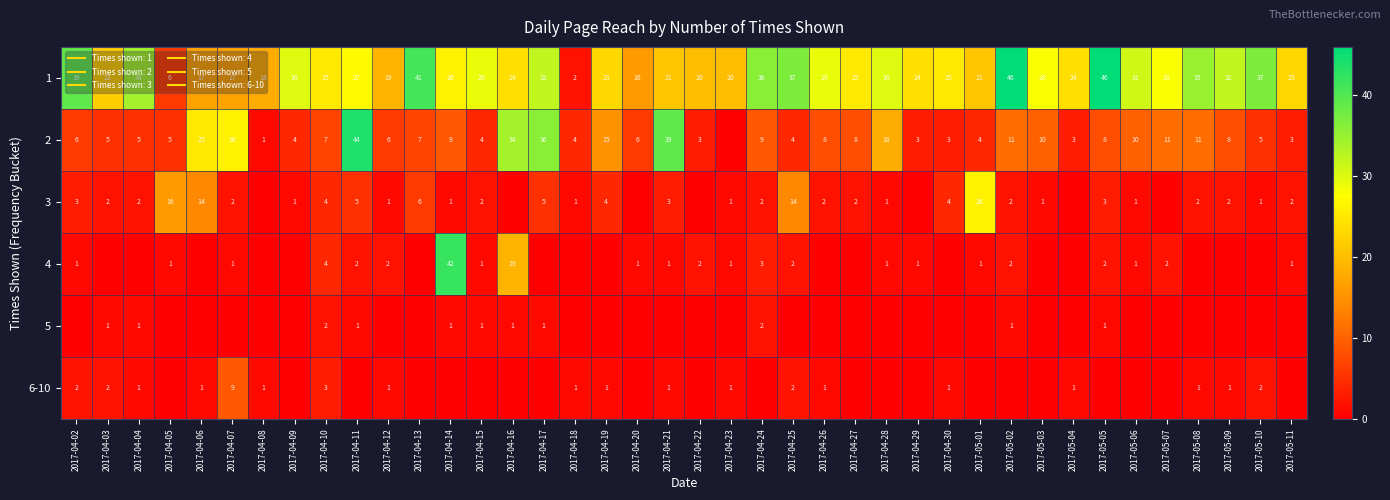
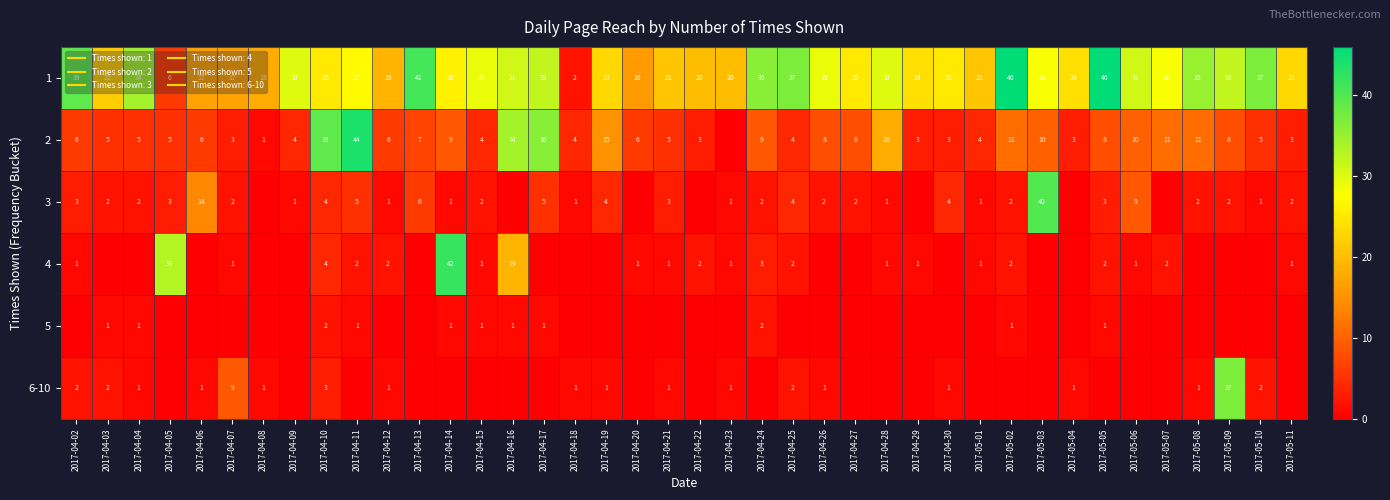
  {
    "1": {
      "2017-04-09": 30,
      "2017-04-10": 25,
      "2017-04-11": 27,
      "2017-04-12": 19,
      "2017-04-13": 41,
      "2017-04-14": 26,
      "2017-04-15": 29,
-     "2017-04-16": 24,
+     "2017-04-16": 31,
      "2017-04-17": 32,
      "2017-04-18": 2,
      "2017-04-19": 23,
      "2017-04-20": 16,
      "2017-04-21": 21,
      "2017-04-22": 20,
      "2017-04-23": 20,
      "2017-04-24": 36,
      "2017-04-25": 37,
      "2017-04-26": 29,
      "2017-04-27": 25,
      "2017-04-28": 30,
      "2017-04-29": 24,
      "2017-04-30": 25,
      "2017-05-01": 21,
      "2017-05-02": 46,
      "2017-05-03": 28,
      "2017-05-04": 24,
      "2017-05-05": 46,
      "2017-05-06": 31,
      "2017-05-07": 28,
      "2017-05-08": 35,
      "2017-05-09": 32,
      "2017-05-10": 37,
      "2017-05-11": 23
    },
    "2": {
      "2017-04-02": 6,
      "2017-04-03": 5,
      "2017-04-04": 5,
      "2017-04-05": 5,
-     "2017-04-06": 25,
-     "2017-04-07": 26,
+     "2017-04-06": 6,
+     "2017-04-07": 3,
      "2017-04-08": 1,
      "2017-04-09": 4,
-     "2017-04-10": 7,
+     "2017-04-10": 39,
      "2017-04-11": 44,
      "2017-04-12": 6,
      "2017-04-13": 7,
      "2017-04-14": 9,
      "2017-04-15": 4,
      "2017-04-16": 34,
      "2017-04-17": 36,
      "2017-04-18": 4,
      "2017-04-19": 15,
      "2017-04-20": 6,
-     "2017-04-21": 39,
+     "2017-04-21": 5,
      "2017-04-22": 3,
      "2017-04-24": 9,
      "2017-04-25": 4,
      "2017-04-26": 8,
      "2017-04-27": 8,
      "2017-04-28": 18,
      "2017-04-29": 3,
      "2017-04-30": 3,
      "2017-05-01": 4,
      "2017-05-02": 11,
      "2017-05-03": 10,
      "2017-05-04": 3,
      "2017-05-05": 8,
      "2017-05-06": 10,
      "2017-05-07": 11,
      "2017-05-08": 11,
      "2017-05-09": 8,
      "2017-05-10": 5,
      "2017-05-11": 3
    },
    "3": {
      "2017-04-02": 3,
      "2017-04-03": 2,
      "2017-04-04": 2,
-     "2017-04-05": 16,
+     "2017-04-05": 3,
      "2017-04-06": 14,
      "2017-04-07": 2,
      "2017-04-09": 1,
      "2017-04-10": 4,
      "2017-04-11": 5,
      "2017-04-12": 1,
      "2017-04-13": 6,
      "2017-04-14": 1,
      "2017-04-15": 2,
      "2017-04-17": 5,
      "2017-04-18": 1,
      "2017-04-19": 4,
      "2017-04-21": 3,
      "2017-04-23": 1,
      "2017-04-24": 2,
-     "2017-04-25": 14,
+     "2017-04-25": 4,
      "2017-04-26": 2,
      "2017-04-27": 2,
      "2017-04-28": 1,
      "2017-04-30": 4,
-     "2017-05-01": 26,
+     "2017-05-01": 1,
      "2017-05-02": 2,
-     "2017-05-03": 1,
+     "2017-05-03": 40,
      "2017-05-05": 3,
-     "2017-05-06": 1,
+     "2017-05-06": 9,
      "2017-05-08": 2,
      "2017-05-09": 2,
      "2017-05-10": 1,
      "2017-05-11": 2
    },
    "4": {
      "2017-04-02": 1,
-     "2017-04-05": 1,
+     "2017-04-05": 33,
      "2017-04-07": 1,
      "2017-04-10": 4,
      "2017-04-11": 2,
      "2017-04-12": 2,
      "2017-04-14": 42,
      "2017-04-15": 1,
      "2017-04-16": 19,
      "2017-04-20": 1,
      "2017-04-21": 1,
      "2017-04-22": 2,
      "2017-04-23": 1,
      "2017-04-24": 3,
      "2017-04-25": 2,
      "2017-04-28": 1,
      "2017-04-29": 1,
      "2017-05-01": 1,
      "2017-05-02": 2,
      "2017-05-05": 2,
      "2017-05-06": 1,
      "2017-05-07": 2,
      "2017-05-11": 1
    },
    "5": {
      "2017-04-03": 1,
      "2017-04-04": 1,
      "2017-04-10": 2,
      "2017-04-11": 1,
      "2017-04-14": 1,
      "2017-04-15": 1,
      "2017-04-16": 1,
      "2017-04-17": 1,
      "2017-04-24": 2,
      "2017-05-02": 1,
      "2017-05-05": 1
    },
    "6-10": {
      "2017-04-02": 2,
      "2017-04-03": 2,
      "2017-04-04": 1,
      "2017-04-06": 1,
      "2017-04-07": 9,
      "2017-04-08": 1,
      "2017-04-10": 3,
      "2017-04-12": 1,
      "2017-04-18": 1,
      "2017-04-19": 1,
      "2017-04-21": 1,
      "2017-04-23": 1,
      "2017-04-25": 2,
      "2017-04-26": 1,
      "2017-04-30": 1,
      "2017-05-04": 1,
      "2017-05-08": 1,
-     "2017-05-09": 1,
+     "2017-05-09": 37,
      "2017-05-10": 2
    }
  }
